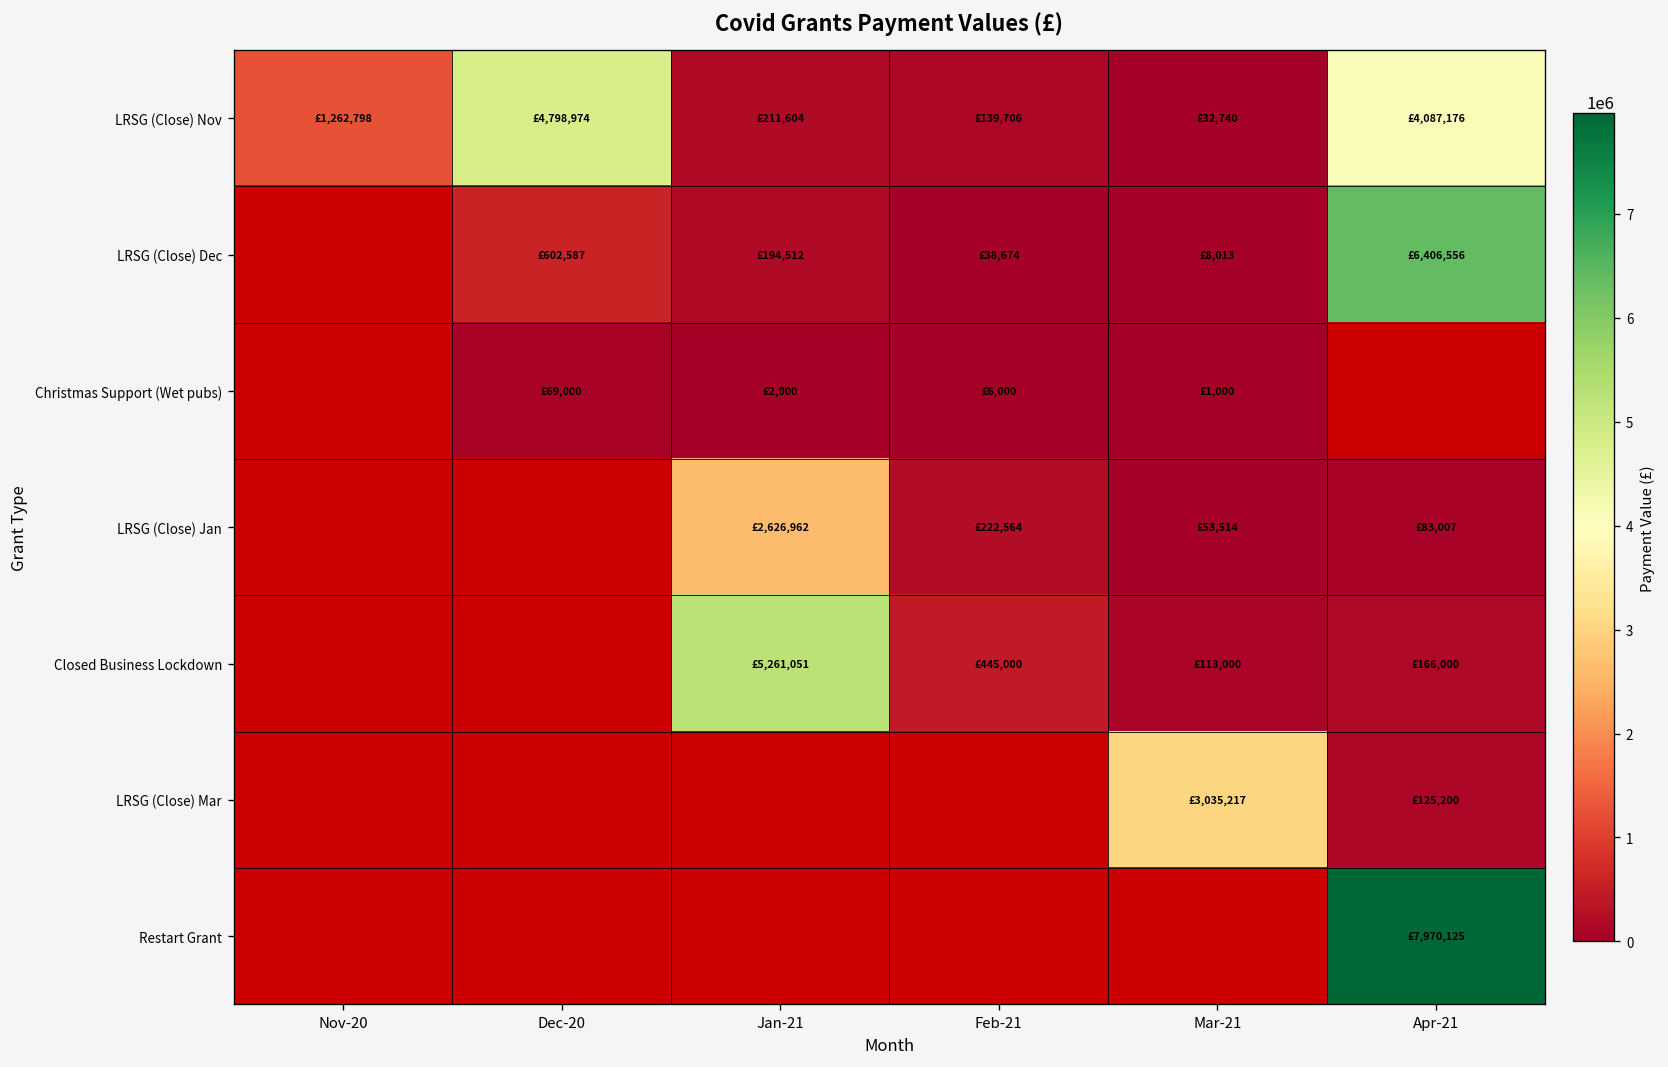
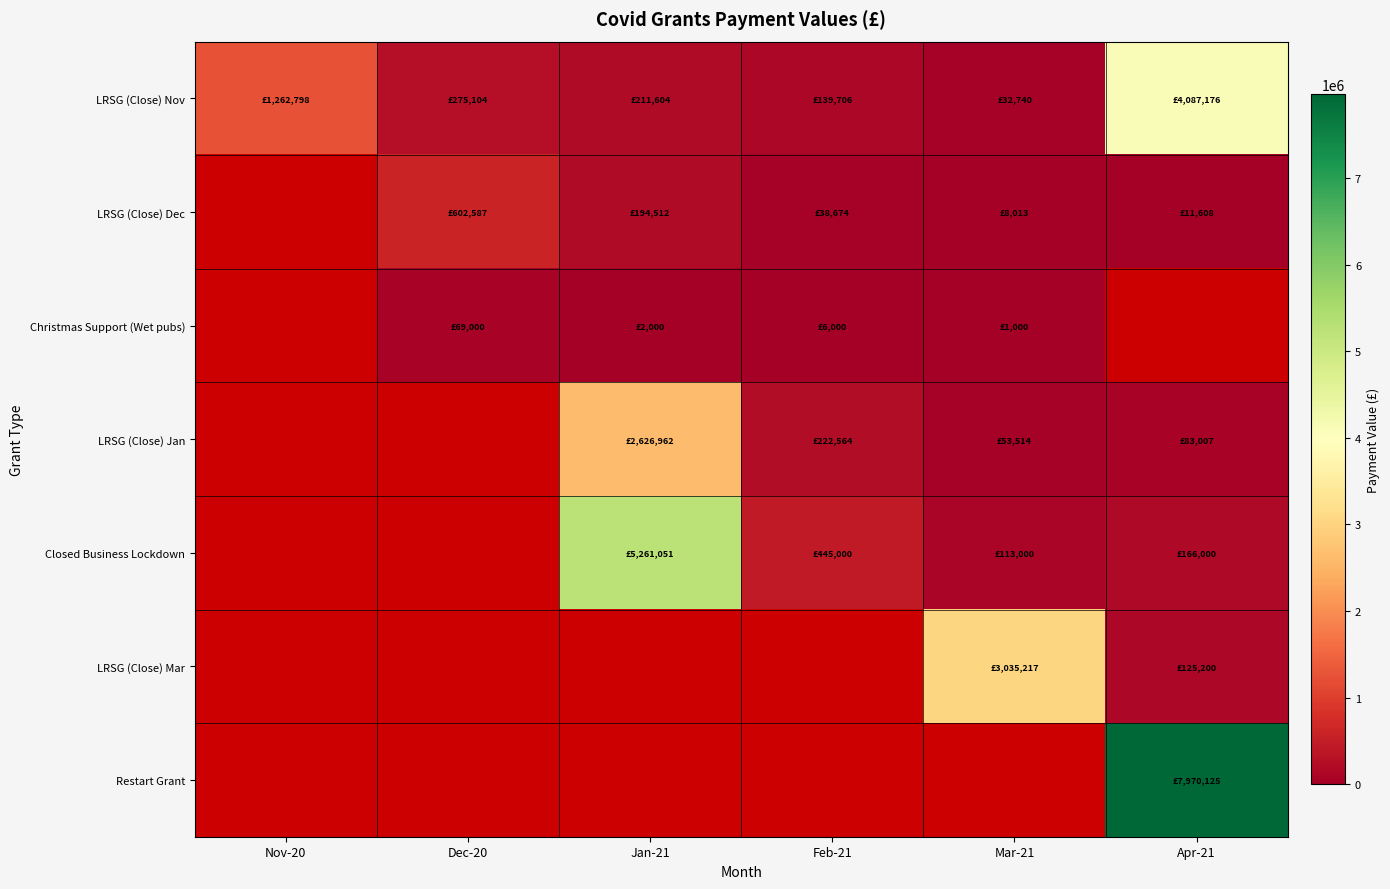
  {
    "LRSG (Close) Nov": {
      "Nov-20": "£1,262,798",
-     "Dec-20": "£4,798,974",
+     "Dec-20": "£275,104",
      "Jan-21": "£211,604",
      "Feb-21": "£139,706",
      "Mar-21": "£32,740",
      "Apr-21": "£4,087,176"
    },
    "LRSG (Close) Dec": {
      "Dec-20": "£602,587",
      "Jan-21": "£194,512",
      "Feb-21": "£38,674",
      "Mar-21": "£8,013",
-     "Apr-21": "£6,406,556"
+     "Apr-21": "£11,608"
    },
    "Christmas Support (Wet pubs)": {
      "Dec-20": "£69,000",
      "Jan-21": "£2,000",
      "Feb-21": "£6,000",
      "Mar-21": "£1,000"
    },
    "LRSG (Close) Jan": {
      "Jan-21": "£2,626,962",
      "Feb-21": "£222,564",
      "Mar-21": "£53,514",
      "Apr-21": "£83,007"
    },
    "Closed Business Lockdown": {
      "Jan-21": "£5,261,051",
      "Feb-21": "£445,000",
      "Mar-21": "£113,000",
      "Apr-21": "£166,000"
    },
    "LRSG (Close) Mar": {
      "Mar-21": "£3,035,217",
      "Apr-21": "£125,200"
    },
    "Restart Grant": {
      "Apr-21": "£7,970,125"
    }
  }
